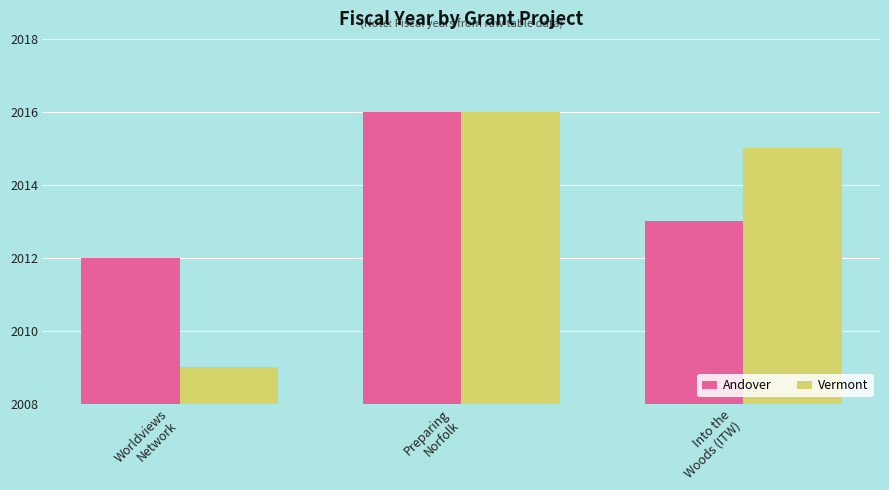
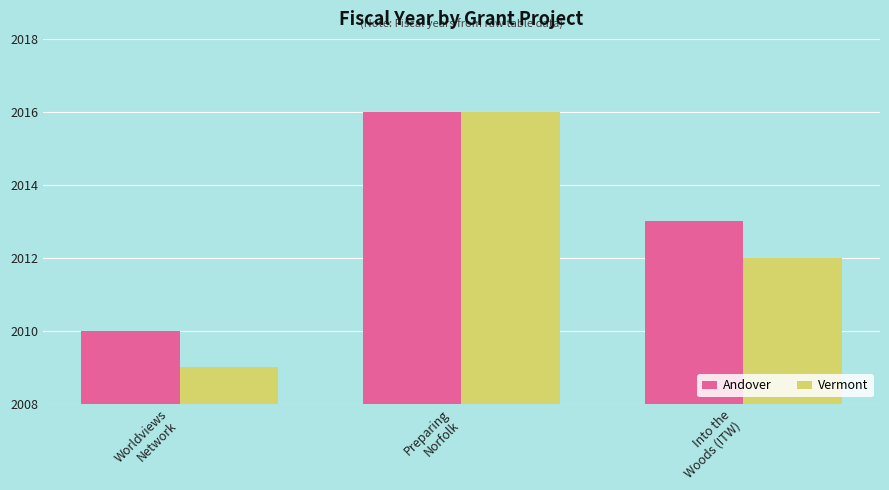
  {
    "Andover": {
-     "Worldviews Network": 2012,
+     "Worldviews Network": 2010,
      "Preparing Norfolk": 2016,
      "Into the Woods (ITW)": 2013
    },
    "Vermont": {
      "Worldviews Network": 2009,
      "Preparing Norfolk": 2016,
-     "Into the Woods (ITW)": 2015
+     "Into the Woods (ITW)": 2012
    }
  }
